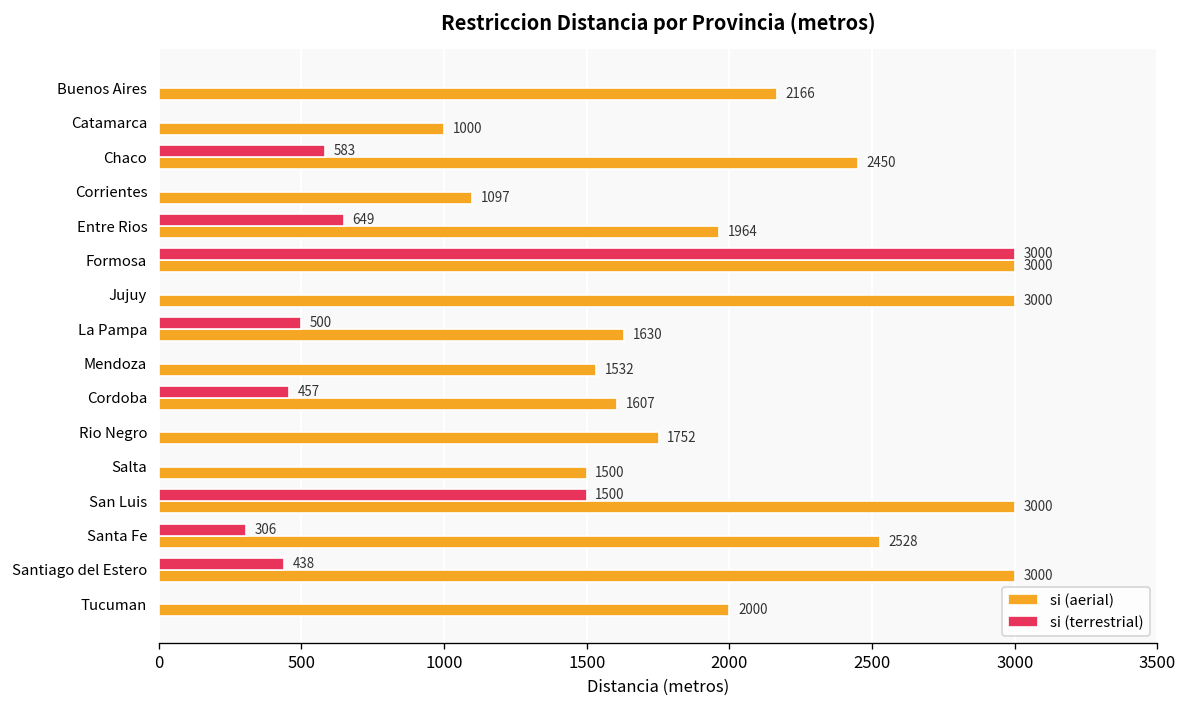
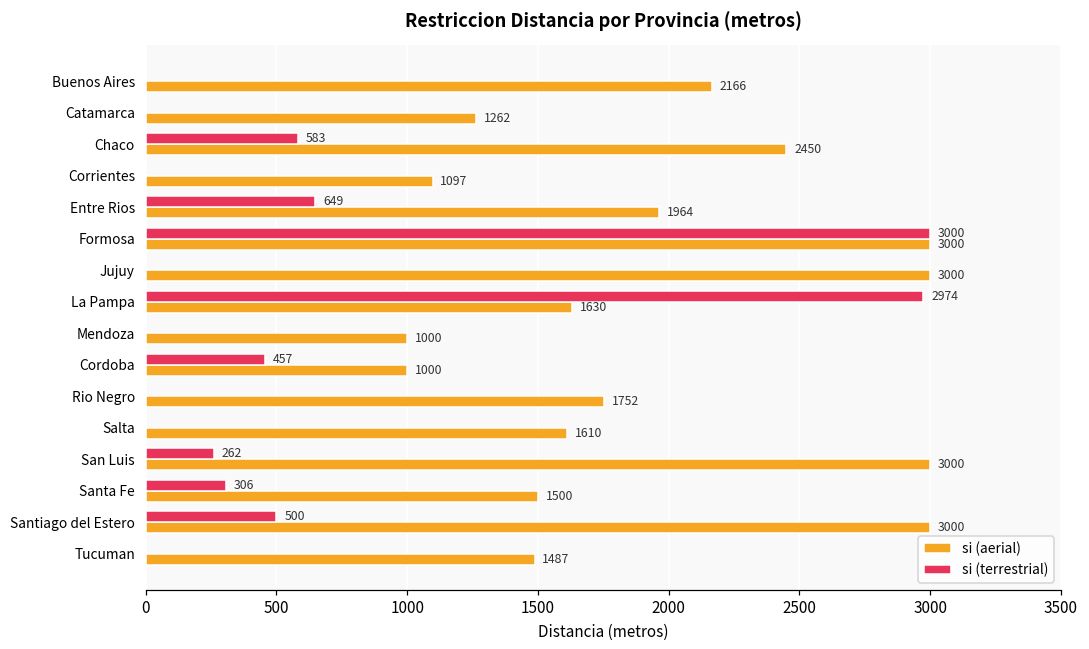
  {
    "si (aerial)": {
      "Buenos Aires": 2166,
-     "Catamarca": 1000,
+     "Catamarca": 1262,
      "Chaco": 2450,
      "Corrientes": 1097,
      "Entre Rios": 1964,
      "Formosa": 3000,
      "Jujuy": 3000,
      "La Pampa": 1630,
-     "Mendoza": 1532,
-     "Cordoba": 1607,
+     "Mendoza": 1000,
+     "Cordoba": 1000,
      "Rio Negro": 1752,
-     "Salta": 1500,
+     "Salta": 1610,
      "San Luis": 3000,
-     "Santa Fe": 2528,
+     "Santa Fe": 1500,
      "Santiago del Estero": 3000,
-     "Tucuman": 2000
+     "Tucuman": 1487
    },
    "si (terrestrial)": {
      "Chaco": 583,
      "Entre Rios": 649,
      "Formosa": 3000,
-     "La Pampa": 500,
+     "La Pampa": 2974,
      "Cordoba": 457,
-     "San Luis": 1500,
+     "San Luis": 262,
      "Santa Fe": 306,
-     "Santiago del Estero": 438
+     "Santiago del Estero": 500
    }
  }
